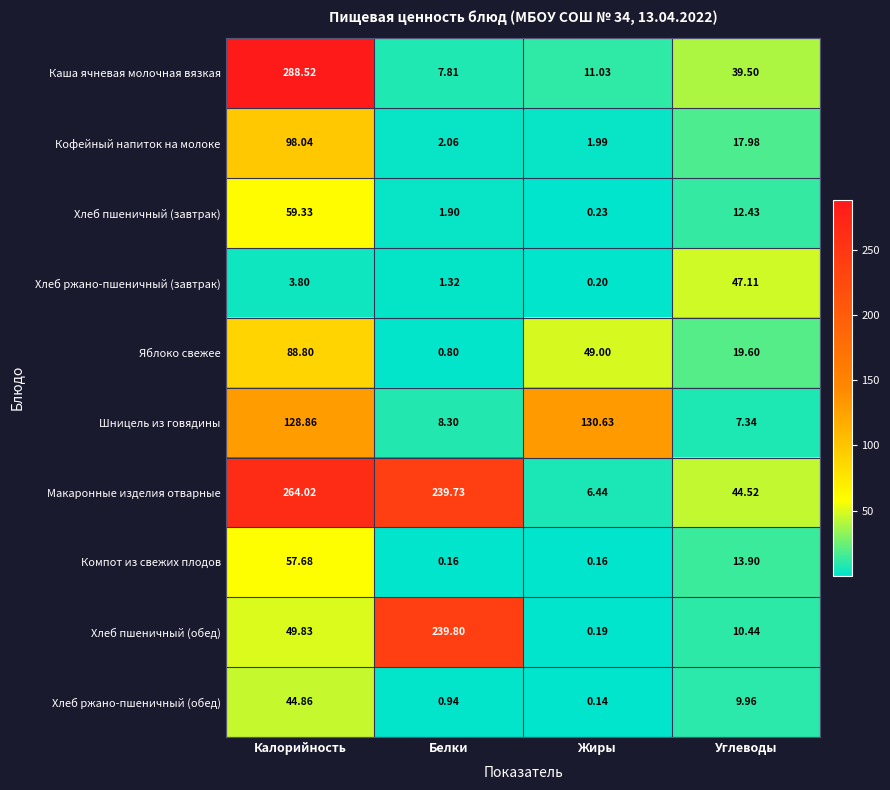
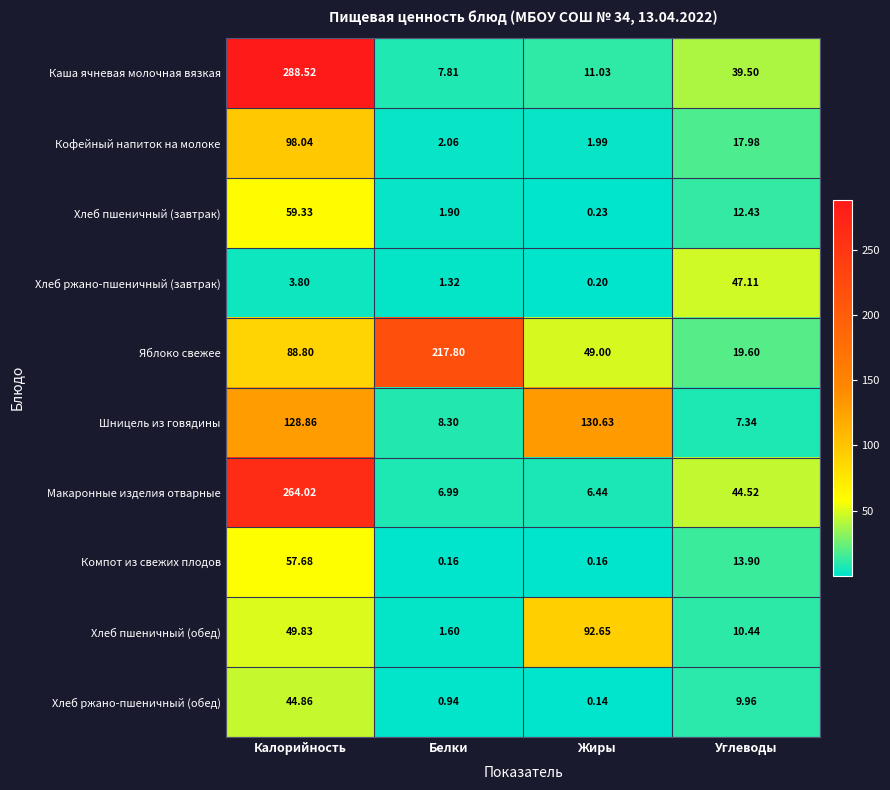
  {
    "Каша ячневая молочная вязкая": {
      "Калорийность": 288.52,
      "Белки": 7.81,
      "Жиры": 11.03,
      "Углеводы": 39.50
    },
    "Кофейный напиток на молоке": {
      "Калорийность": 98.04,
      "Белки": 2.06,
      "Жиры": 1.99,
      "Углеводы": 17.98
    },
    "Хлеб пшеничный (завтрак)": {
      "Калорийность": 59.33,
      "Белки": 1.90,
      "Жиры": 0.23,
      "Углеводы": 12.43
    },
    "Хлеб ржано-пшеничный (завтрак)": {
      "Калорийность": 3.80,
      "Белки": 1.32,
      "Жиры": 0.20,
      "Углеводы": 47.11
    },
    "Яблоко свежее": {
      "Калорийность": 88.80,
-     "Белки": 0.80,
+     "Белки": 217.80,
      "Жиры": 49.00,
      "Углеводы": 19.60
    },
    "Шницель из говядины": {
      "Калорийность": 128.86,
      "Белки": 8.30,
      "Жиры": 130.63,
      "Углеводы": 7.34
    },
    "Макаронные изделия отварные": {
      "Калорийность": 264.02,
-     "Белки": 239.73,
+     "Белки": 6.99,
      "Жиры": 6.44,
      "Углеводы": 44.52
    },
    "Компот из свежих плодов": {
      "Калорийность": 57.68,
      "Белки": 0.16,
      "Жиры": 0.16,
      "Углеводы": 13.90
    },
    "Хлеб пшеничный (обед)": {
      "Калорийность": 49.83,
-     "Белки": 239.80,
-     "Жиры": 0.19,
+     "Белки": 1.60,
+     "Жиры": 92.65,
      "Углеводы": 10.44
    },
    "Хлеб ржано-пшеничный (обед)": {
      "Калорийность": 44.86,
      "Белки": 0.94,
      "Жиры": 0.14,
      "Углеводы": 9.96
    }
  }
